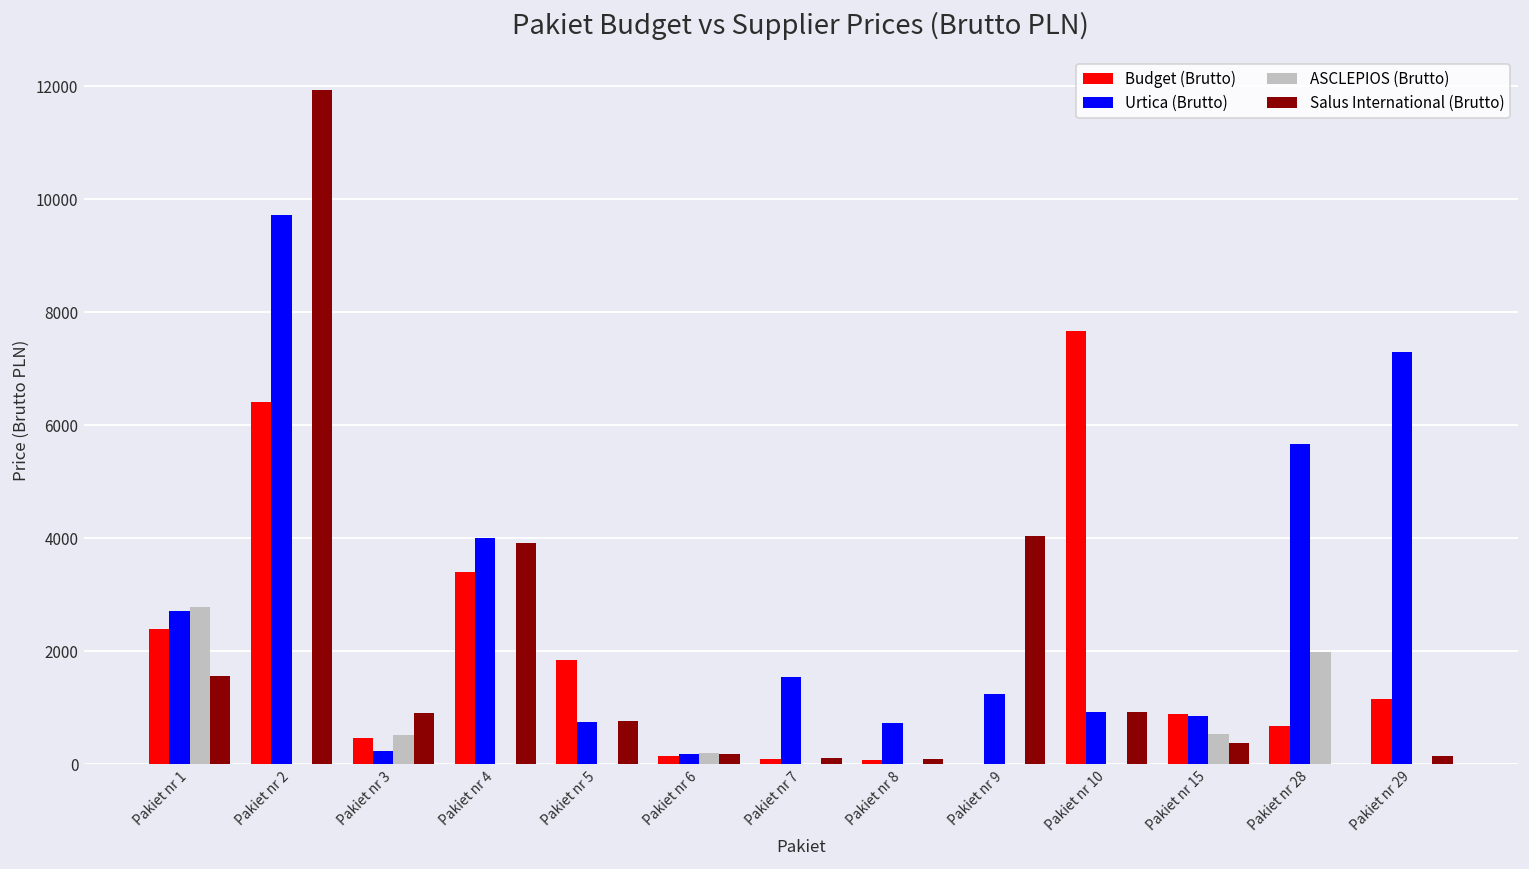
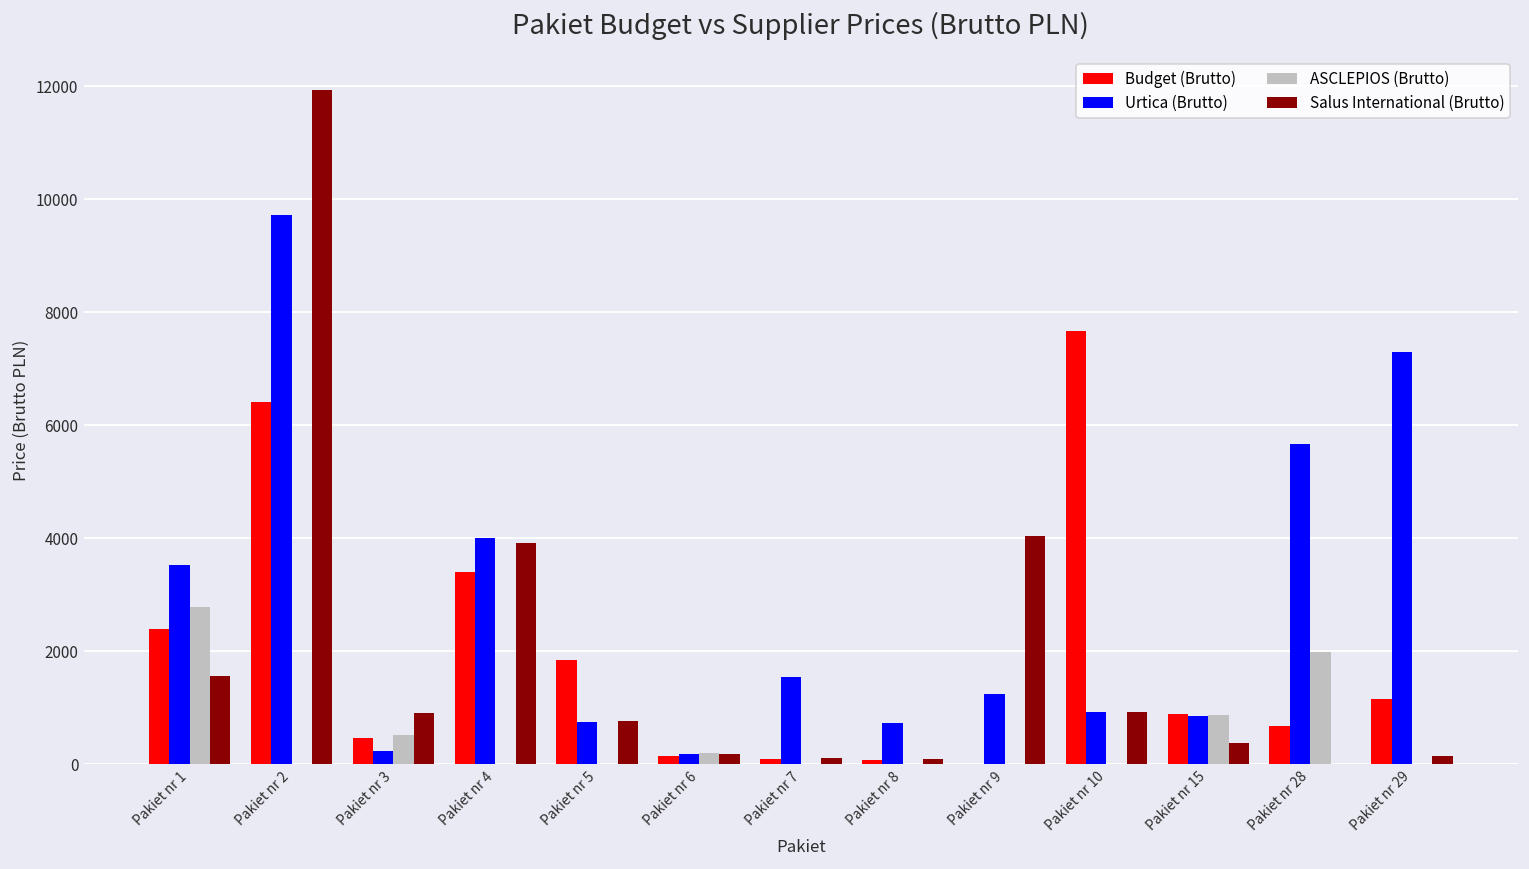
  {
    "Budget (Brutto)": {
      "Pakiet nr 1": 2400,
      "Pakiet nr 2": 6400,
      "Pakiet nr 3": 500,
      "Pakiet nr 4": 3400,
      "Pakiet nr 5": 1800,
      "Pakiet nr 6": 100,
      "Pakiet nr 7": 100,
      "Pakiet nr 8": 100,
      "Pakiet nr 10": 7700,
      "Pakiet nr 15": 900,
      "Pakiet nr 28": 700,
      "Pakiet nr 29": 1100
    },
    "Urtica (Brutto)": {
-     "Pakiet nr 1": 2700,
+     "Pakiet nr 1": 3500,
      "Pakiet nr 2": 9700,
      "Pakiet nr 3": 200,
      "Pakiet nr 4": 4000,
      "Pakiet nr 5": 800,
      "Pakiet nr 6": 200,
      "Pakiet nr 7": 1500,
      "Pakiet nr 8": 700,
      "Pakiet nr 9": 1200,
      "Pakiet nr 10": 900,
      "Pakiet nr 15": 800,
      "Pakiet nr 28": 5700,
      "Pakiet nr 29": 7300
    },
    "ASCLEPIOS (Brutto)": {
      "Pakiet nr 1": 2800,
      "Pakiet nr 2": 0,
      "Pakiet nr 3": 500,
      "Pakiet nr 4": 0,
      "Pakiet nr 5": 0,
      "Pakiet nr 6": 200,
      "Pakiet nr 7": 0,
      "Pakiet nr 8": 0,
      "Pakiet nr 9": 0,
      "Pakiet nr 10": 0,
-     "Pakiet nr 15": 500,
+     "Pakiet nr 15": 900,
      "Pakiet nr 28": 2000,
      "Pakiet nr 29": 0
    },
    "Salus International (Brutto)": {
      "Pakiet nr 1": 1600,
      "Pakiet nr 2": 11900,
      "Pakiet nr 3": 900,
      "Pakiet nr 4": 3900,
      "Pakiet nr 5": 800,
      "Pakiet nr 6": 200,
      "Pakiet nr 7": 100,
      "Pakiet nr 8": 100,
      "Pakiet nr 9": 4000,
      "Pakiet nr 10": 900,
      "Pakiet nr 15": 400,
      "Pakiet nr 28": 0,
      "Pakiet nr 29": 100
    }
  }
